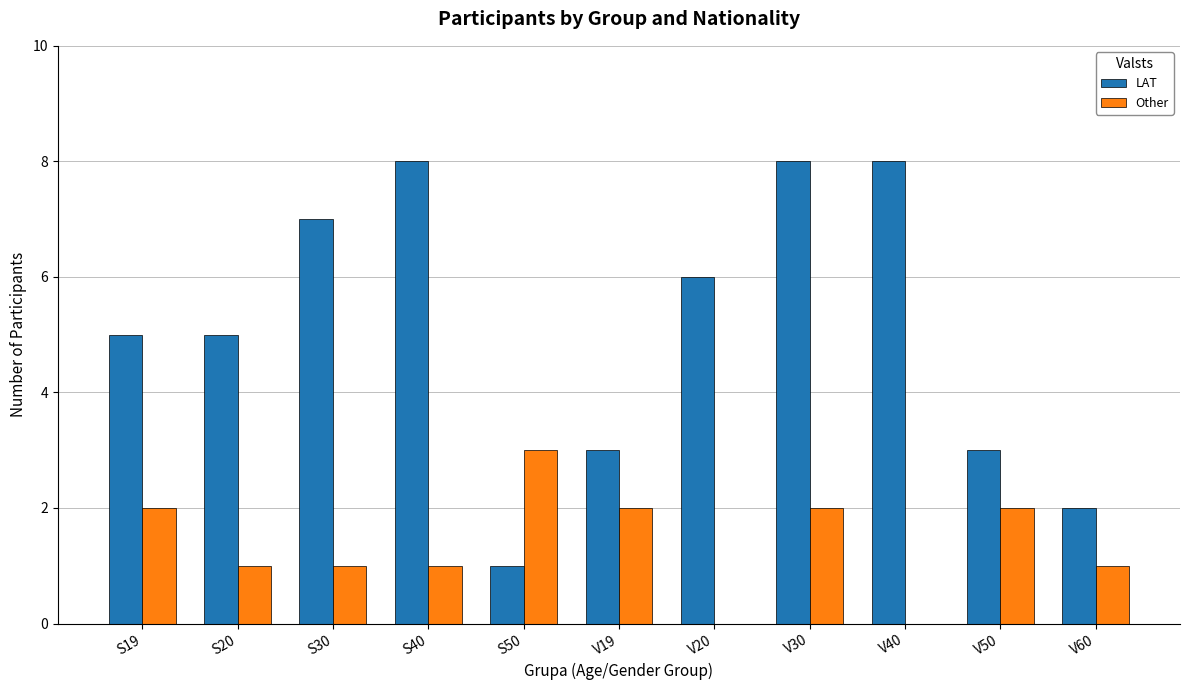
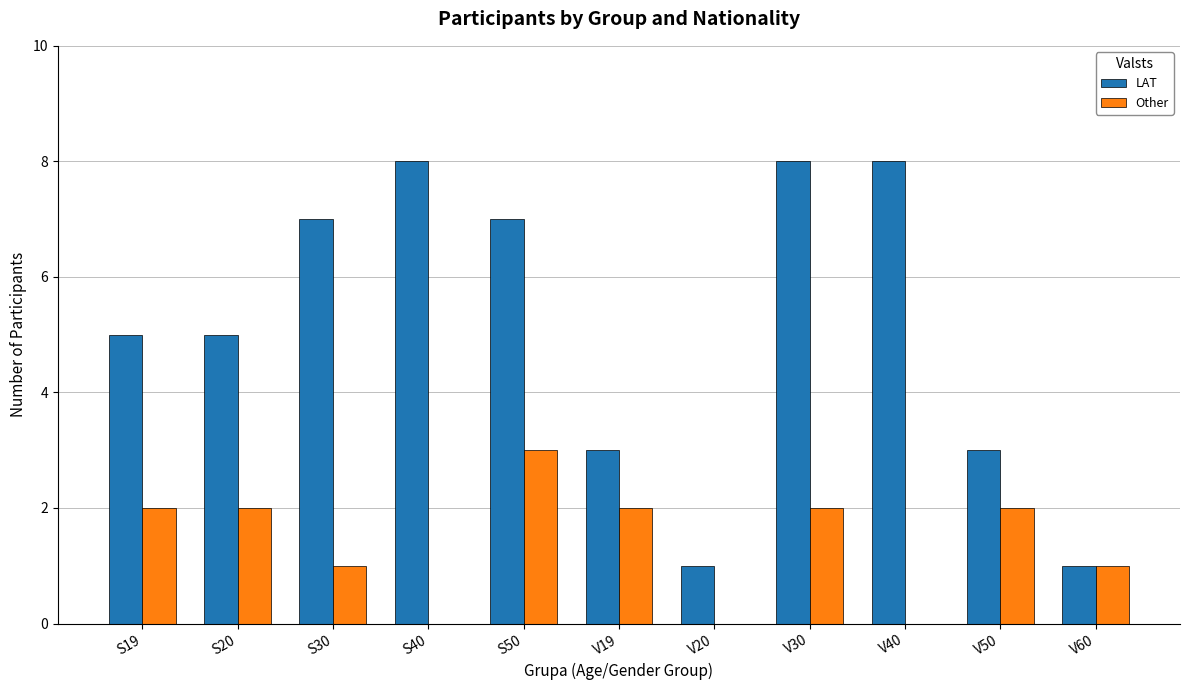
  {
    "LAT": {
      "S19": 5,
      "S20": 5,
      "S30": 7,
      "S40": 8,
-     "S50": 1,
+     "S50": 7,
      "V19": 3,
-     "V20": 6,
+     "V20": 1,
      "V30": 8,
      "V40": 8,
      "V50": 3,
-     "V60": 2
+     "V60": 1
    },
    "Other": {
      "S19": 2,
-     "S20": 1,
+     "S20": 2,
      "S30": 1,
-     "S40": 1,
+     "S40": 0,
      "S50": 3,
      "V19": 2,
      "V20": 0,
      "V30": 2,
      "V40": 0,
      "V50": 2,
      "V60": 1
    }
  }
